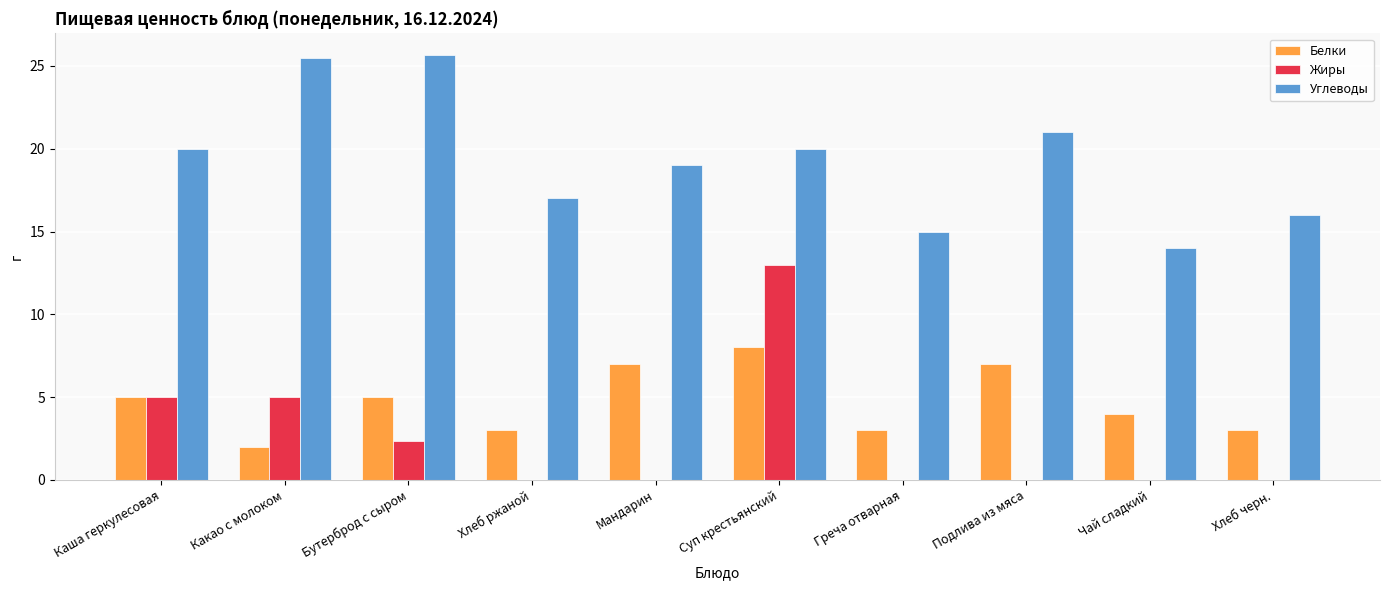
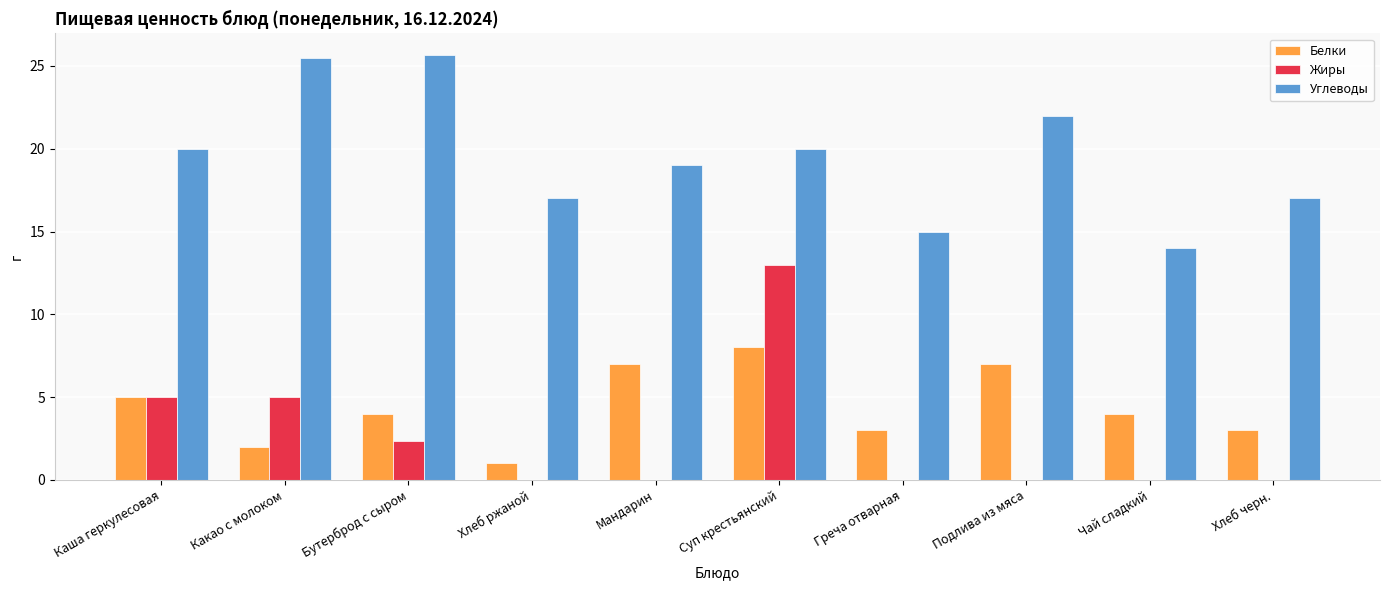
  {
    "Белки": {
      "Каша геркулесовая": 5,
      "Какао с молоком": 2,
-     "Бутерброд с сыром": 5,
-     "Хлеб ржаной": 3,
+     "Бутерброд с сыром": 4,
+     "Хлеб ржаной": 1,
      "Мандарин": 7,
      "Суп крестьянский": 8,
      "Греча отварная": 3,
      "Подлива из мяса": 7,
      "Чай сладкий": 4,
      "Хлеб черн.": 3
    },
    "Жиры": {
      "Каша геркулесовая": 5,
      "Какао с молоком": 5,
      "Бутерброд с сыром": 2.3,
      "Хлеб ржаной": 0,
      "Мандарин": 0,
      "Суп крестьянский": 13,
      "Греча отварная": 0,
      "Подлива из мяса": 0,
      "Чай сладкий": 0,
      "Хлеб черн.": 0
    },
    "Углеводы": {
      "Каша геркулесовая": 20,
      "Какао с молоком": 25.5,
      "Бутерброд с сыром": 25.7,
      "Хлеб ржаной": 17,
      "Мандарин": 19,
      "Суп крестьянский": 20,
      "Греча отварная": 15,
-     "Подлива из мяса": 21,
+     "Подлива из мяса": 22,
      "Чай сладкий": 14,
-     "Хлеб черн.": 16
+     "Хлеб черн.": 17
    }
  }
